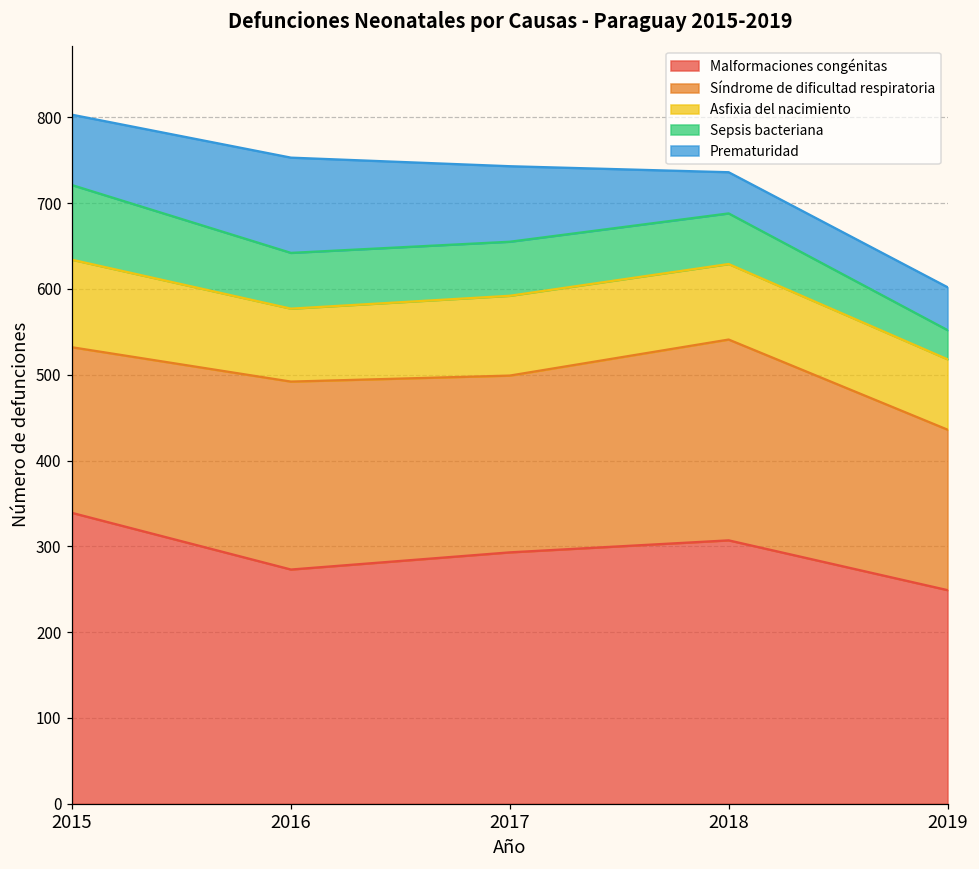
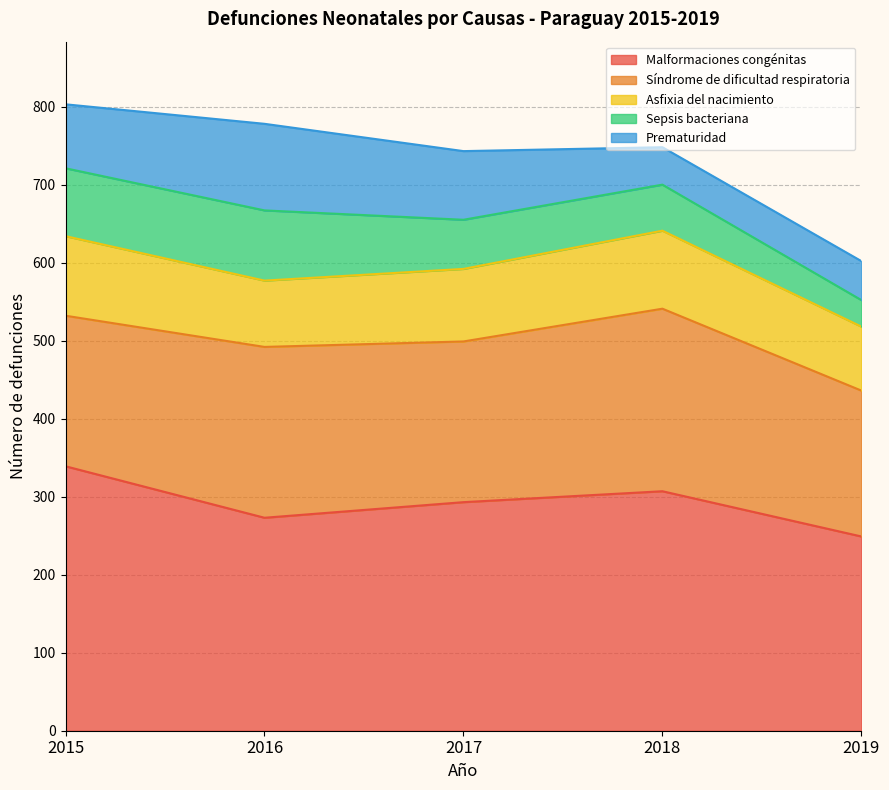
  {
    "Asfixia del nacimiento": {
      "2015": 100,
      "2016": 90,
      "2017": 90,
-     "2018": 90,
+     "2018": 100,
      "2019": 80
    },
    "Sepsis bacteriana": {
      "2015": 90,
-     "2016": 70,
+     "2016": 90,
      "2017": 60,
      "2018": 60,
      "2019": 30
    },
    "Prematuridad": {
      "2015": 80,
      "2016": 110,
      "2017": 90,
      "2019": 50
    }
  }
